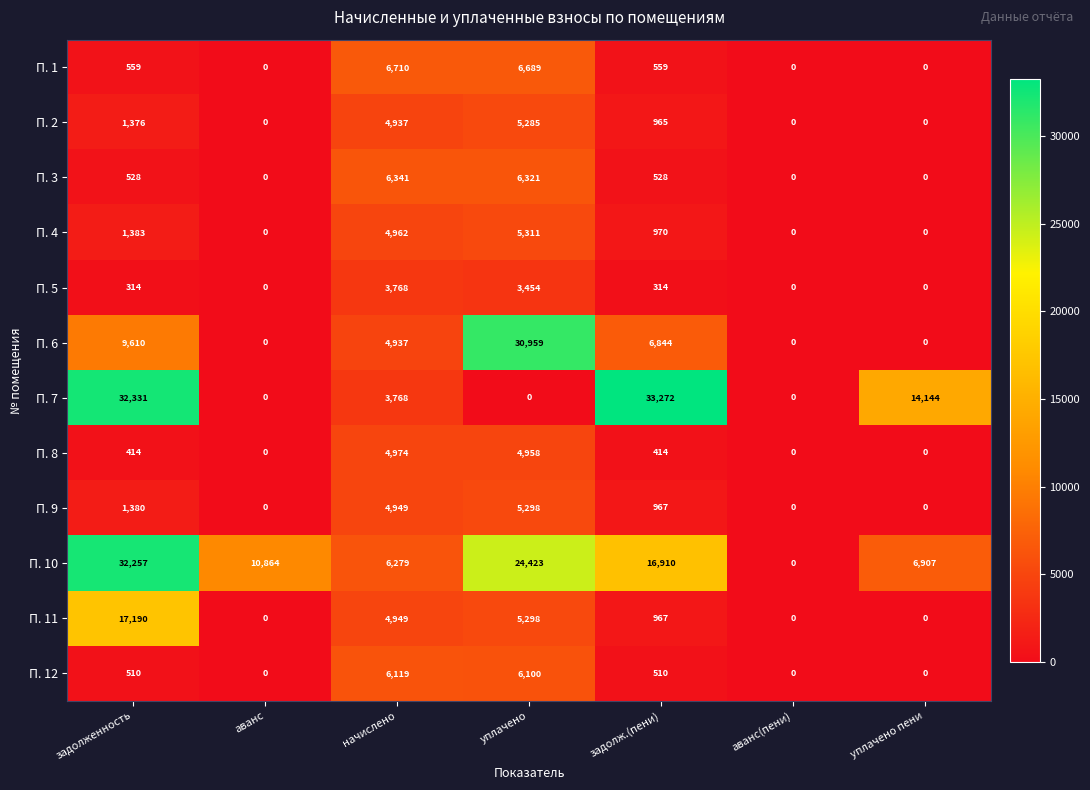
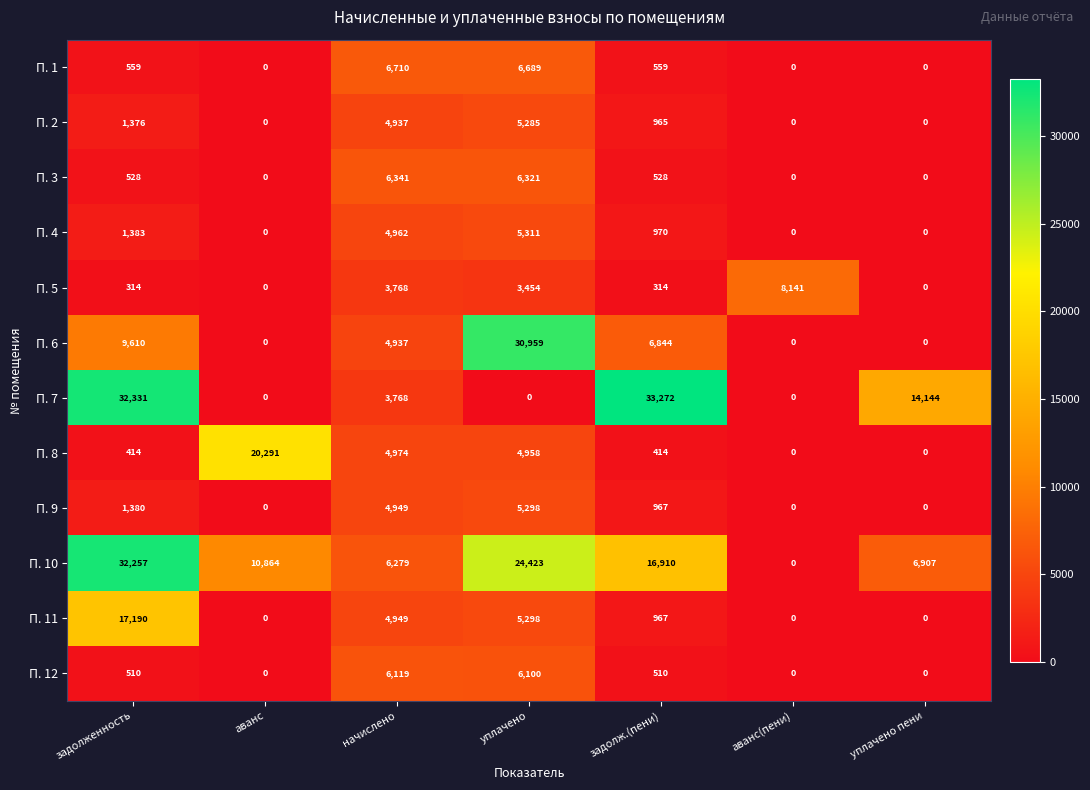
  {
    "П. 1": {
      "задолженность": "559",
      "аванс": "0",
      "начислено": "6,710",
      "уплачено": "6,689",
      "задолж.(пени)": "559",
      "аванс(пени)": "0",
      "уплачено пени": "0"
    },
    "П. 2": {
      "задолженность": "1,376",
      "аванс": "0",
      "начислено": "4,937",
      "уплачено": "5,285",
      "задолж.(пени)": "965",
      "аванс(пени)": "0",
      "уплачено пени": "0"
    },
    "П. 3": {
      "задолженность": "528",
      "аванс": "0",
      "начислено": "6,341",
      "уплачено": "6,321",
      "задолж.(пени)": "528",
      "аванс(пени)": "0",
      "уплачено пени": "0"
    },
    "П. 4": {
      "задолженность": "1,383",
      "аванс": "0",
      "начислено": "4,962",
      "уплачено": "5,311",
      "задолж.(пени)": "970",
      "аванс(пени)": "0",
      "уплачено пени": "0"
    },
    "П. 5": {
      "задолженность": "314",
      "аванс": "0",
      "начислено": "3,768",
      "уплачено": "3,454",
      "задолж.(пени)": "314",
-     "аванс(пени)": "0",
+     "аванс(пени)": "8,141",
      "уплачено пени": "0"
    },
    "П. 6": {
      "задолженность": "9,610",
      "аванс": "0",
      "начислено": "4,937",
      "уплачено": "30,959",
      "задолж.(пени)": "6,844",
      "аванс(пени)": "0",
      "уплачено пени": "0"
    },
    "П. 7": {
      "задолженность": "32,331",
      "аванс": "0",
      "начислено": "3,768",
      "уплачено": "0",
      "задолж.(пени)": "33,272",
      "аванс(пени)": "0",
      "уплачено пени": "14,144"
    },
    "П. 8": {
      "задолженность": "414",
-     "аванс": "0",
+     "аванс": "20,291",
      "начислено": "4,974",
      "уплачено": "4,958",
      "задолж.(пени)": "414",
      "аванс(пени)": "0",
      "уплачено пени": "0"
    },
    "П. 9": {
      "задолженность": "1,380",
      "аванс": "0",
      "начислено": "4,949",
      "уплачено": "5,298",
      "задолж.(пени)": "967",
      "аванс(пени)": "0",
      "уплачено пени": "0"
    },
    "П. 10": {
      "задолженность": "32,257",
      "аванс": "10,864",
      "начислено": "6,279",
      "уплачено": "24,423",
      "задолж.(пени)": "16,910",
      "аванс(пени)": "0",
      "уплачено пени": "6,907"
    },
    "П. 11": {
      "задолженность": "17,190",
      "аванс": "0",
      "начислено": "4,949",
      "уплачено": "5,298",
      "задолж.(пени)": "967",
      "аванс(пени)": "0",
      "уплачено пени": "0"
    },
    "П. 12": {
      "задолженность": "510",
      "аванс": "0",
      "начислено": "6,119",
      "уплачено": "6,100",
      "задолж.(пени)": "510",
      "аванс(пени)": "0",
      "уплачено пени": "0"
    }
  }
